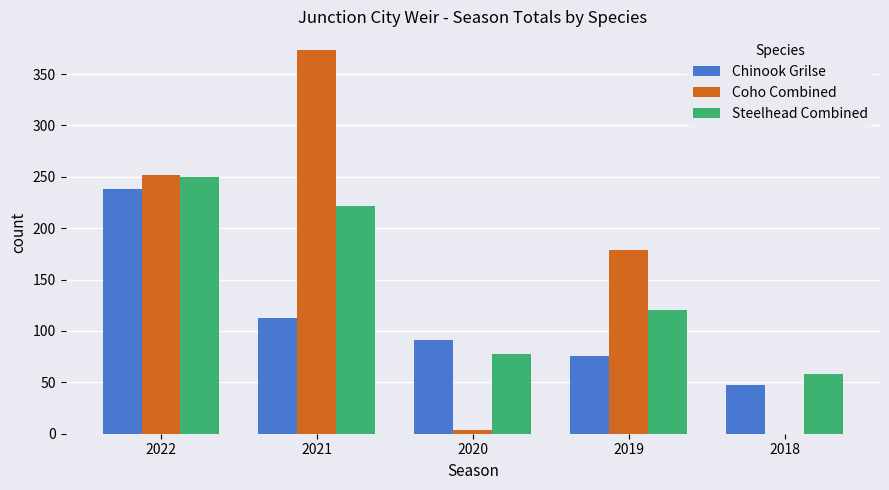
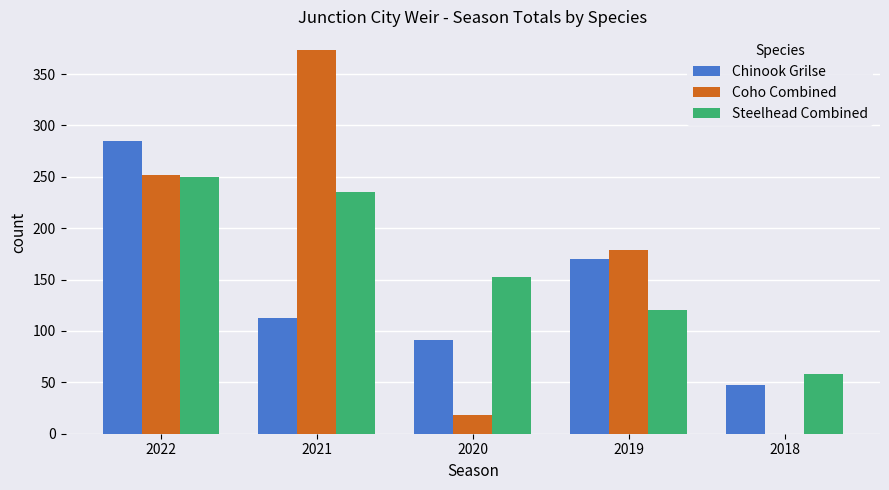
  {
    "Chinook Grilse": {
-     "2022": 238,
+     "2022": 285,
      "2021": 113,
      "2020": 91,
-     "2019": 76,
+     "2019": 170,
      "2018": 47
    },
    "Coho Combined": {
      "2022": 252,
      "2021": 373,
-     "2020": 4,
+     "2020": 18,
      "2019": 179,
      "2018": 0
    },
    "Steelhead Combined": {
      "2022": 250,
-     "2021": 222,
-     "2020": 78,
+     "2021": 235,
+     "2020": 153,
      "2019": 120,
      "2018": 58
    }
  }
